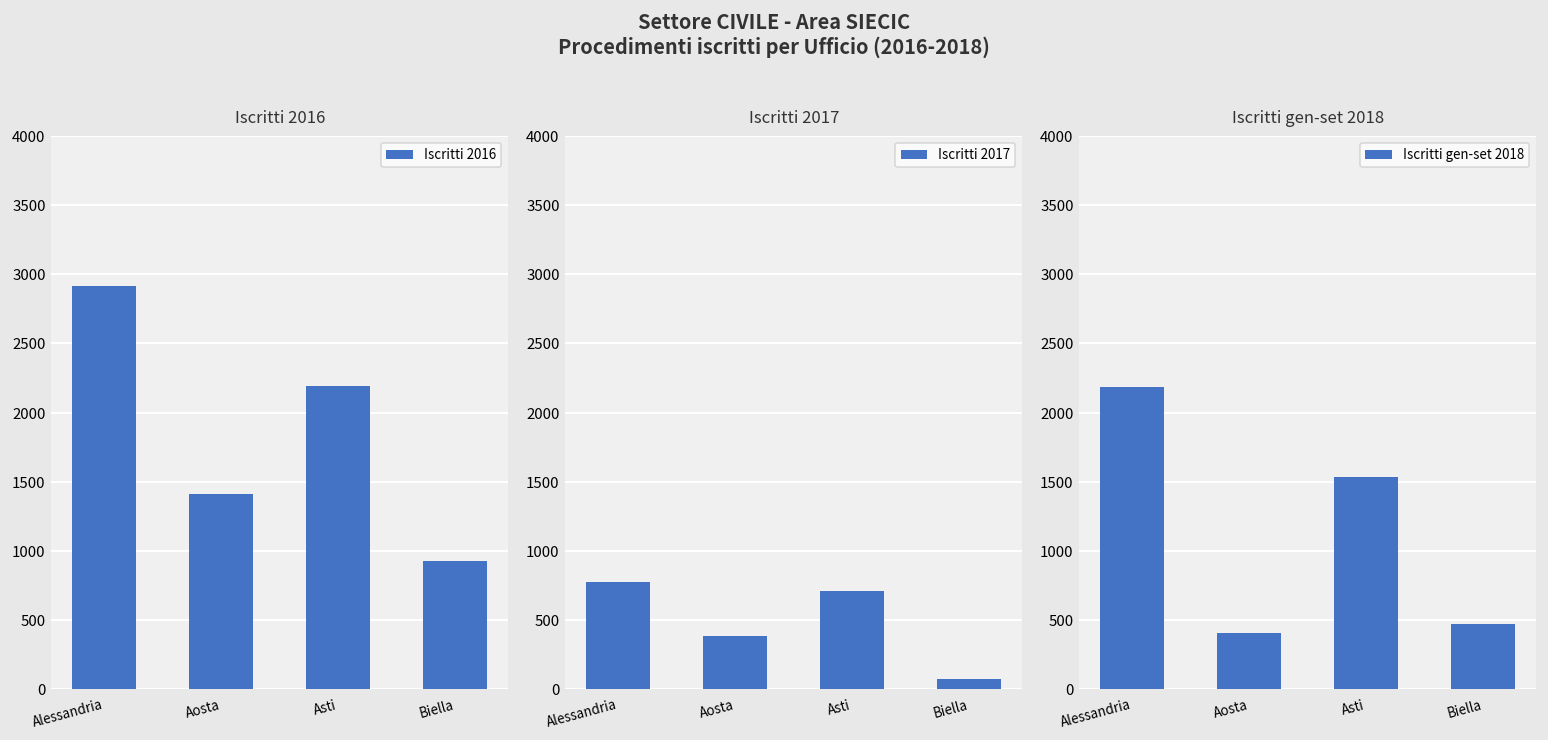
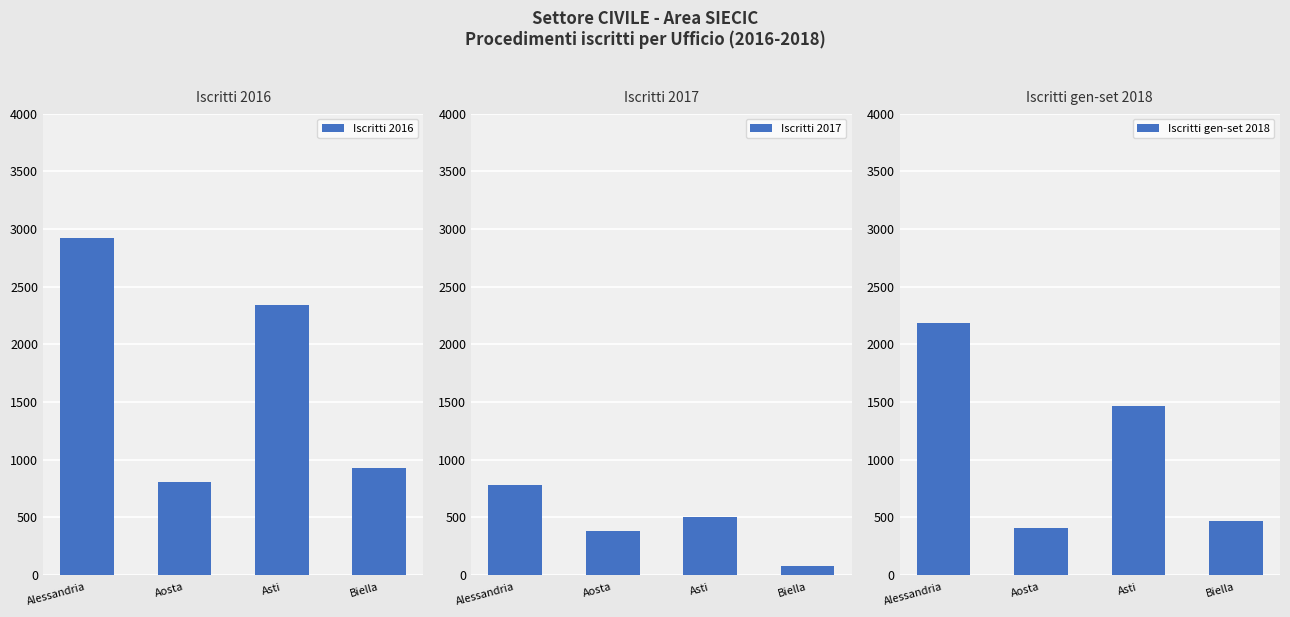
  {
    "Iscritti 2016": {
      "Alessandria": 2920,
-     "Aosta": 1410,
-     "Asti": 2190,
+     "Aosta": 800,
+     "Asti": 2340,
      "Biella": 930
    },
    "Iscritti 2017": {
      "Alessandria": 780,
      "Aosta": 380,
-     "Asti": 710,
+     "Asti": 500,
      "Biella": 70
    },
    "Iscritti gen-set 2018": {
      "Alessandria": 2180,
      "Aosta": 410,
-     "Asti": 1540,
+     "Asti": 1460,
      "Biella": 470
    }
  }
